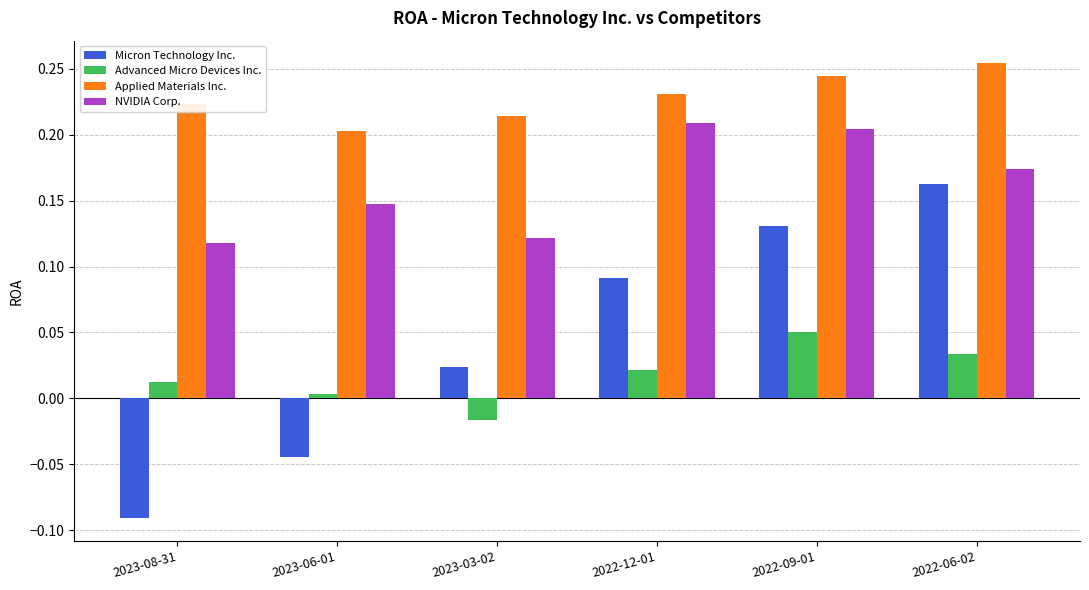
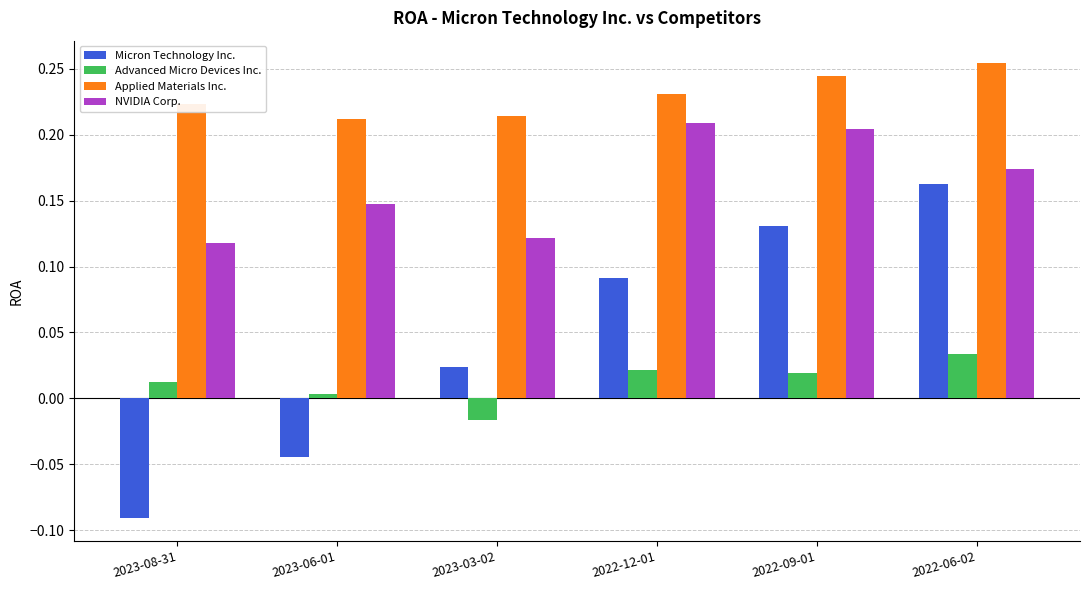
  {
    "Micron Technology Inc.": {
      "2023-08-31": -0.091,
      "2023-06-01": -0.044,
      "2023-03-02": 0.024,
      "2022-12-01": 0.091,
      "2022-09-01": 0.131,
      "2022-06-02": 0.163
    },
    "Advanced Micro Devices Inc.": {
      "2023-08-31": 0.013,
      "2023-06-01": 0.003,
      "2023-03-02": -0.016,
      "2022-12-01": 0.022,
-     "2022-09-01": 0.051,
+     "2022-09-01": 0.020,
      "2022-06-02": 0.034
    },
    "Applied Materials Inc.": {
-     "2023-06-01": 0.203,
+     "2023-06-01": 0.212,
      "2023-03-02": 0.214,
      "2022-12-01": 0.231,
      "2022-09-01": 0.244,
      "2022-06-02": 0.254
    },
    "NVIDIA Corp.": {
      "2023-08-31": 0.118,
      "2023-06-01": 0.147,
      "2023-03-02": 0.122,
      "2022-12-01": 0.209,
      "2022-09-01": 0.204,
      "2022-06-02": 0.174
    }
  }
